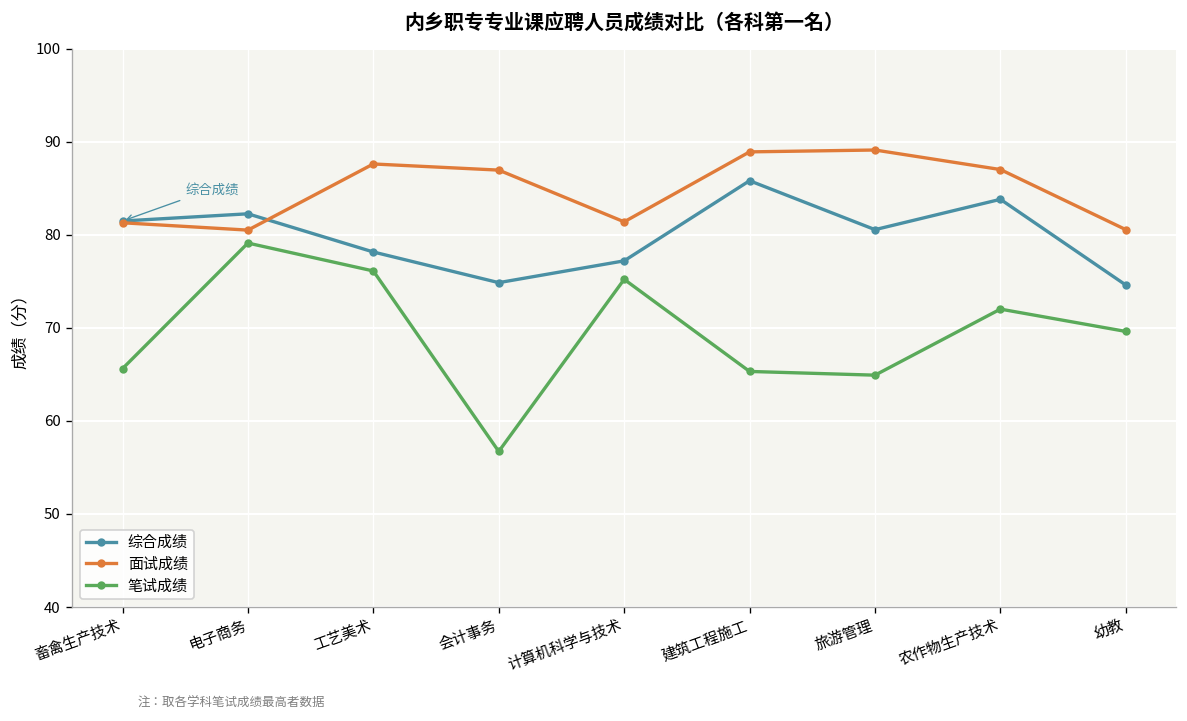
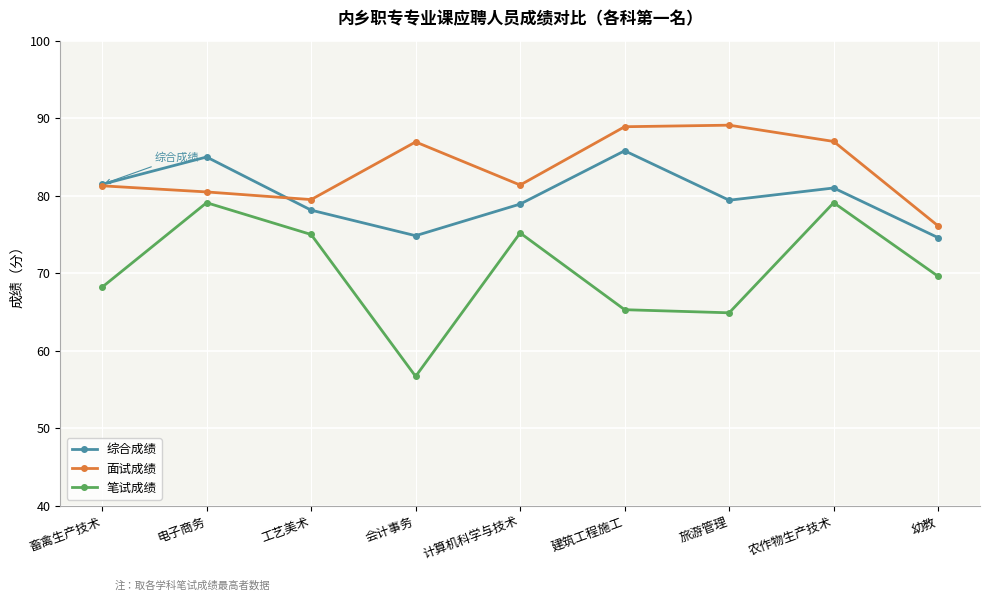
  {
    "综合成绩": {
-     "电子商务": 82,
+     "电子商务": 85,
      "工艺美术": 78,
      "会计事务": 75,
-     "计算机科学与技术": 77,
+     "计算机科学与技术": 79,
      "建筑工程施工": 86,
-     "旅游管理": 81,
-     "农作物生产技术": 84,
+     "旅游管理": 79,
+     "农作物生产技术": 81,
      "幼教": 75
    },
    "面试成绩": {
      "电子商务": 80,
-     "工艺美术": 88,
+     "工艺美术": 80,
      "会计事务": 87,
      "计算机科学与技术": 81,
      "建筑工程施工": 89,
      "旅游管理": 89,
      "农作物生产技术": 87,
-     "幼教": 81
+     "幼教": 76
    },
    "笔试成绩": {
-     "畜禽生产技术": 66,
+     "畜禽生产技术": 68,
      "电子商务": 79,
-     "工艺美术": 76,
+     "工艺美术": 75,
      "会计事务": 57,
      "计算机科学与技术": 75,
      "建筑工程施工": 65,
      "旅游管理": 65,
-     "农作物生产技术": 72,
+     "农作物生产技术": 79,
      "幼教": 70
    }
  }
